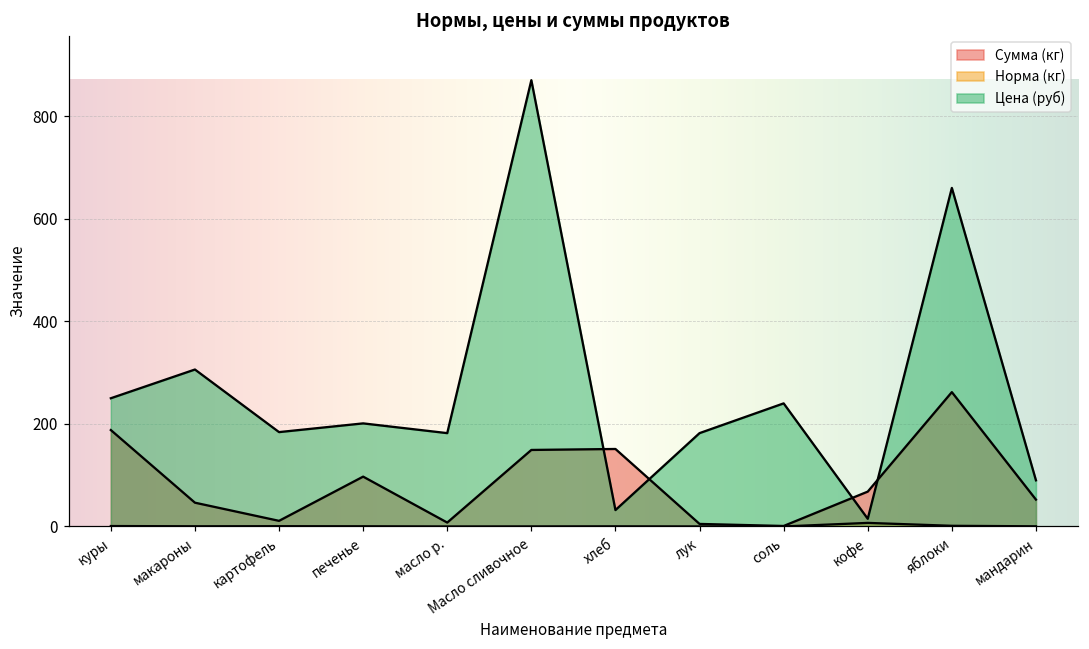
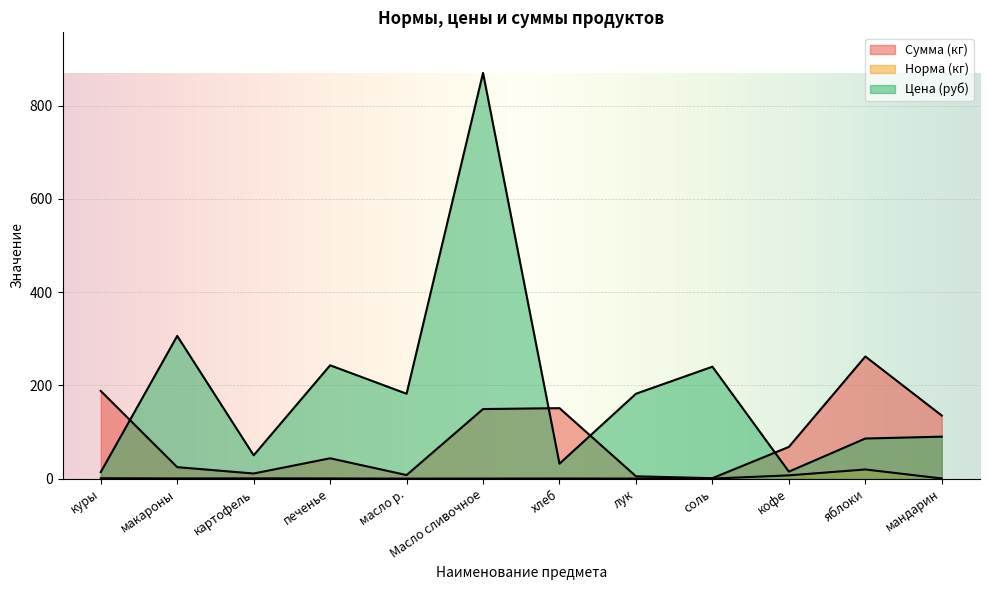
  {
    "Сумма (кг)": {
      "куры": 190,
-     "макароны": 50,
+     "макароны": 20,
      "картофель": 10,
-     "печенье": 100,
+     "печенье": 40,
      "масло р.": 10,
      "Масло сливочное": 150,
      "хлеб": 150,
      "кофе": 70,
      "яблоки": 260,
-     "мандарин": 50
+     "мандарин": 140
    },
    "Норма (кг)": {
      "куры": 0,
      "макароны": 0,
      "картофель": 0,
      "печенье": 0,
      "масло р.": 0,
      "Масло сливочное": 0,
      "хлеб": 0,
      "кофе": 10,
-     "яблоки": 0,
+     "яблоки": 20,
      "мандарин": 0
    },
    "Цена (руб)": {
-     "куры": 250,
+     "куры": 10,
      "макароны": 310,
-     "картофель": 180,
-     "печенье": 200,
+     "картофель": 50,
+     "печенье": 240,
      "масло р.": 180,
      "Масло сливочное": 870,
      "хлеб": 30,
      "лук": 180,
      "соль": 240,
      "кофе": 20,
-     "яблоки": 660,
+     "яблоки": 90,
      "мандарин": 90
    }
  }
